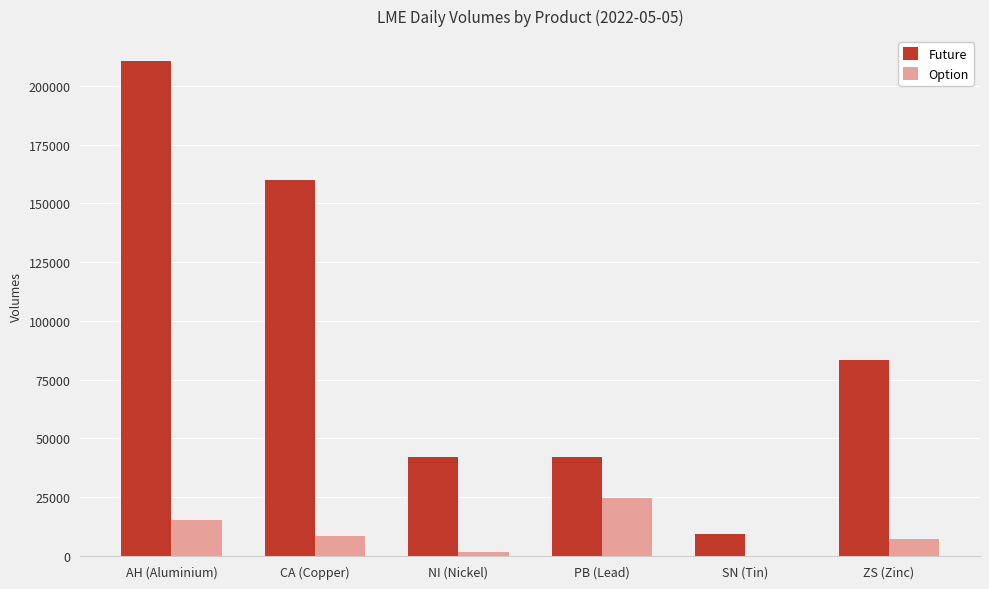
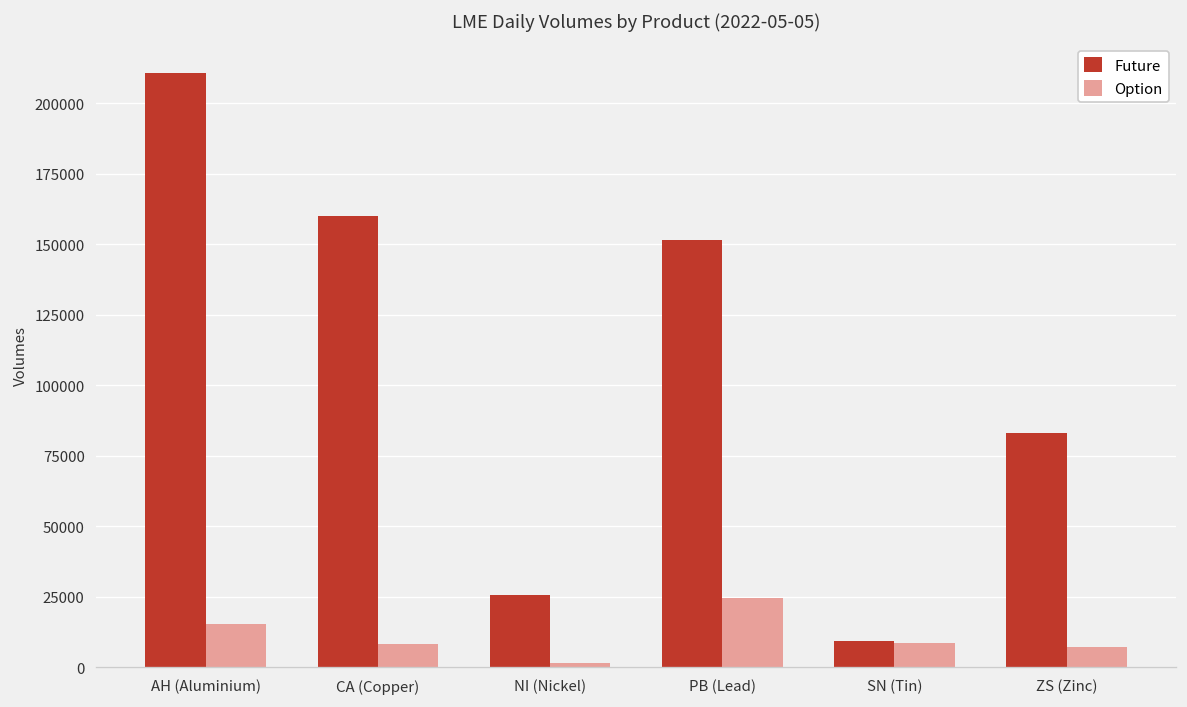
  {
    "Future": {
      "AH (Aluminium)": 211000,
      "CA (Copper)": 160000,
-     "NI (Nickel)": 42000,
-     "PB (Lead)": 42000,
+     "NI (Nickel)": 26000,
+     "PB (Lead)": 152000,
      "SN (Tin)": 9000,
      "ZS (Zinc)": 83000
    },
    "Option": {
      "AH (Aluminium)": 15000,
      "CA (Copper)": 8000,
      "NI (Nickel)": 2000,
      "PB (Lead)": 25000,
-     "SN (Tin)": 0,
+     "SN (Tin)": 9000,
      "ZS (Zinc)": 7000
    }
  }
